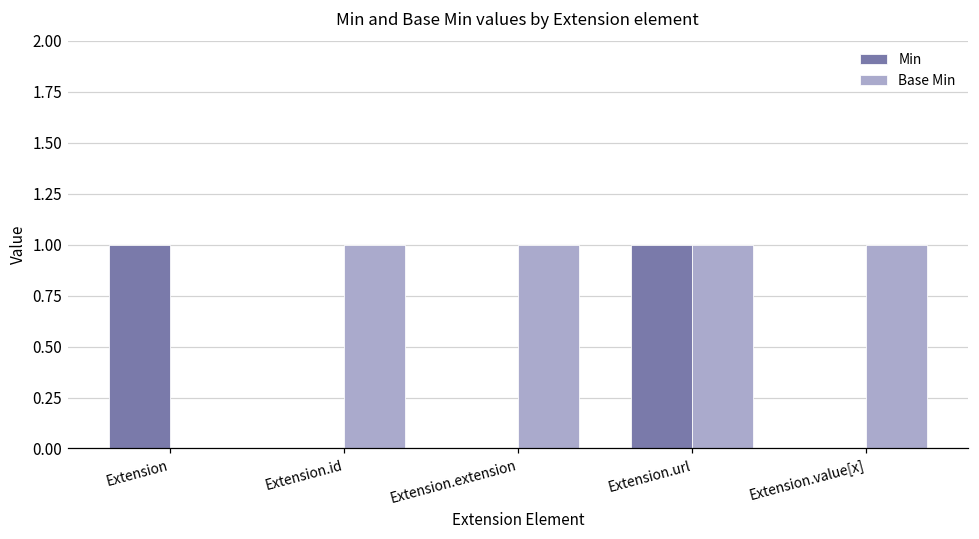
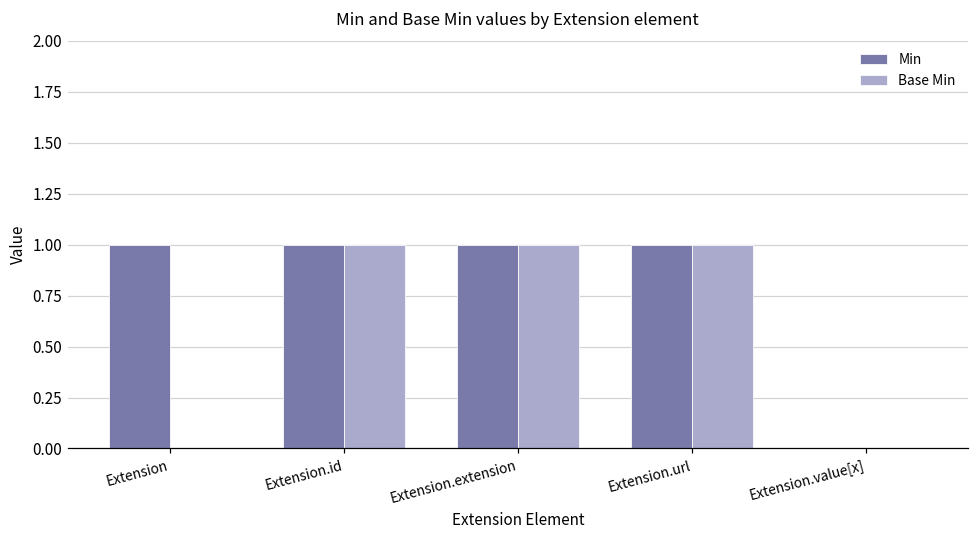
  {
    "Min": {
      "Extension": 1,
-     "Extension.id": 0,
-     "Extension.extension": 0,
+     "Extension.id": 1,
+     "Extension.extension": 1,
      "Extension.url": 1,
      "Extension.value[x]": 0
    },
    "Base Min": {
      "Extension": 0,
      "Extension.id": 1,
      "Extension.extension": 1,
      "Extension.url": 1,
-     "Extension.value[x]": 1
+     "Extension.value[x]": 0
    }
  }
